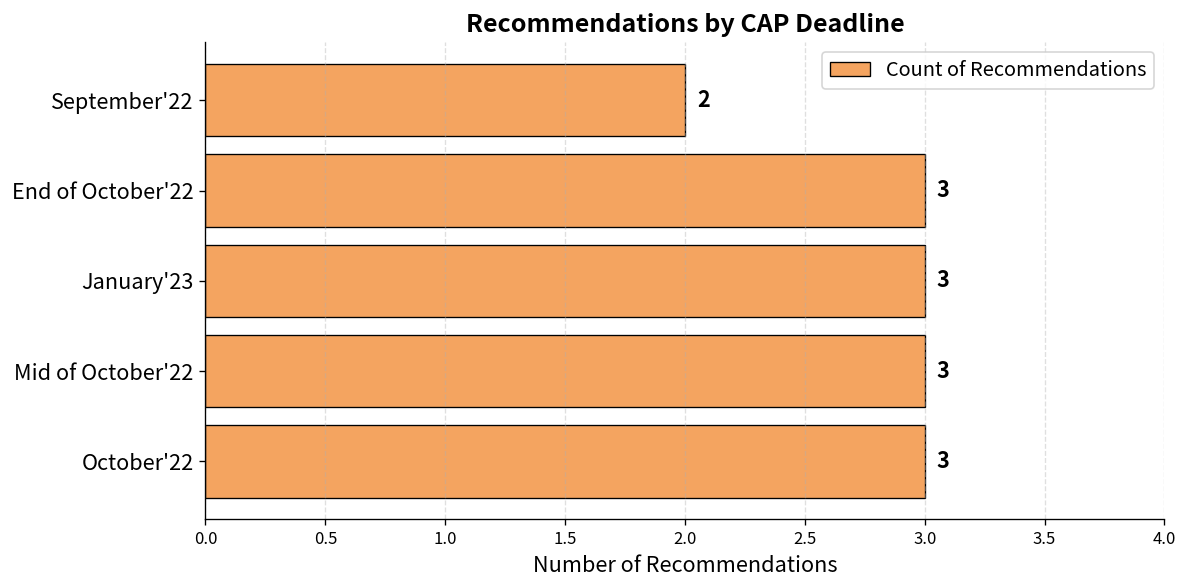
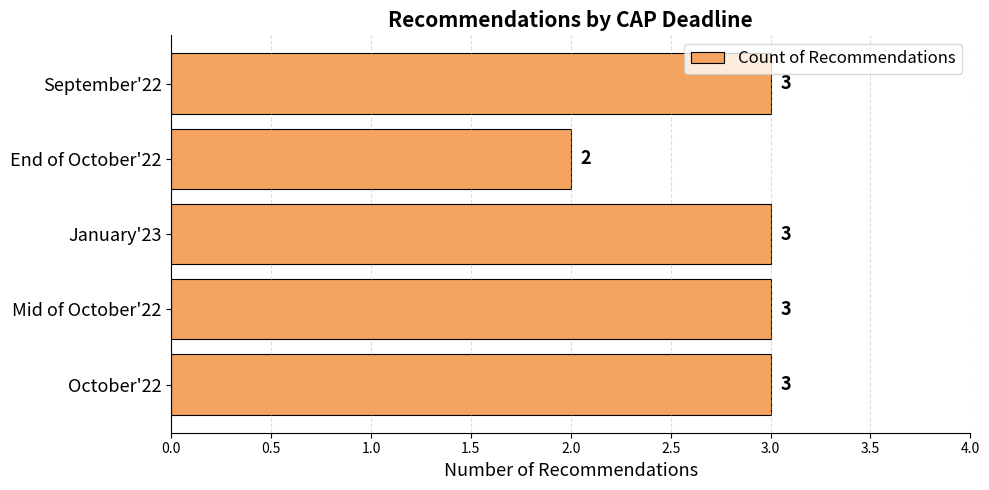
  {
-   "September'22": 2,
-   "End of October'22": 3,
+   "September'22": 3,
+   "End of October'22": 2,
    "January'23": 3,
    "Mid of October'22": 3,
    "October'22": 3
  }
